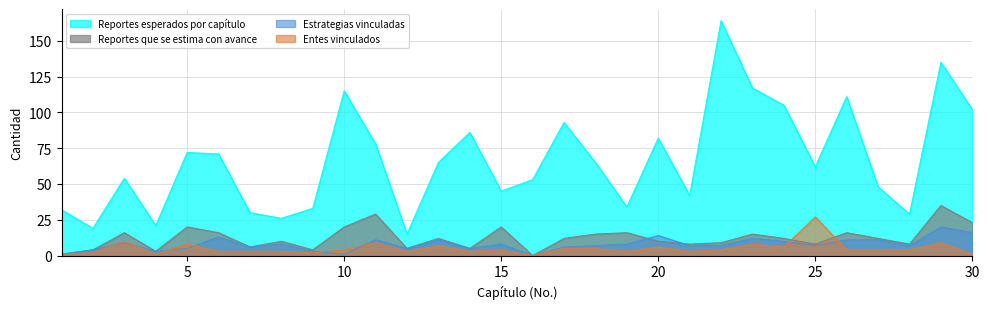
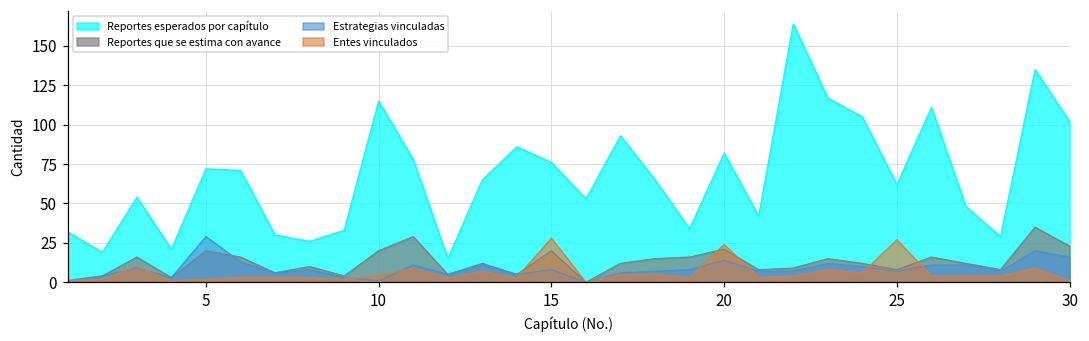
  {
    "Reportes esperados por capítulo": {
      "5": 72,
      "10": 115,
-     "15": 45,
+     "15": 76,
      "20": 82,
      "25": 62,
      "30": 102
    },
    "Reportes que se estima con avance": {
      "5": 20,
      "10": 20,
      "15": 20,
-     "20": 10,
+     "20": 21,
      "30": 23
    },
    "Estrategias vinculadas": {
-     "5": 5,
+     "5": 29,
      "10": 1,
      "15": 8,
      "20": 14,
      "30": 16
    },
    "Entes vinculados": {
-     "5": 8,
+     "5": 2,
      "10": 4,
-     "15": 4,
-     "20": 6,
+     "15": 28,
+     "20": 24,
      "25": 27,
      "30": 1
    }
  }
